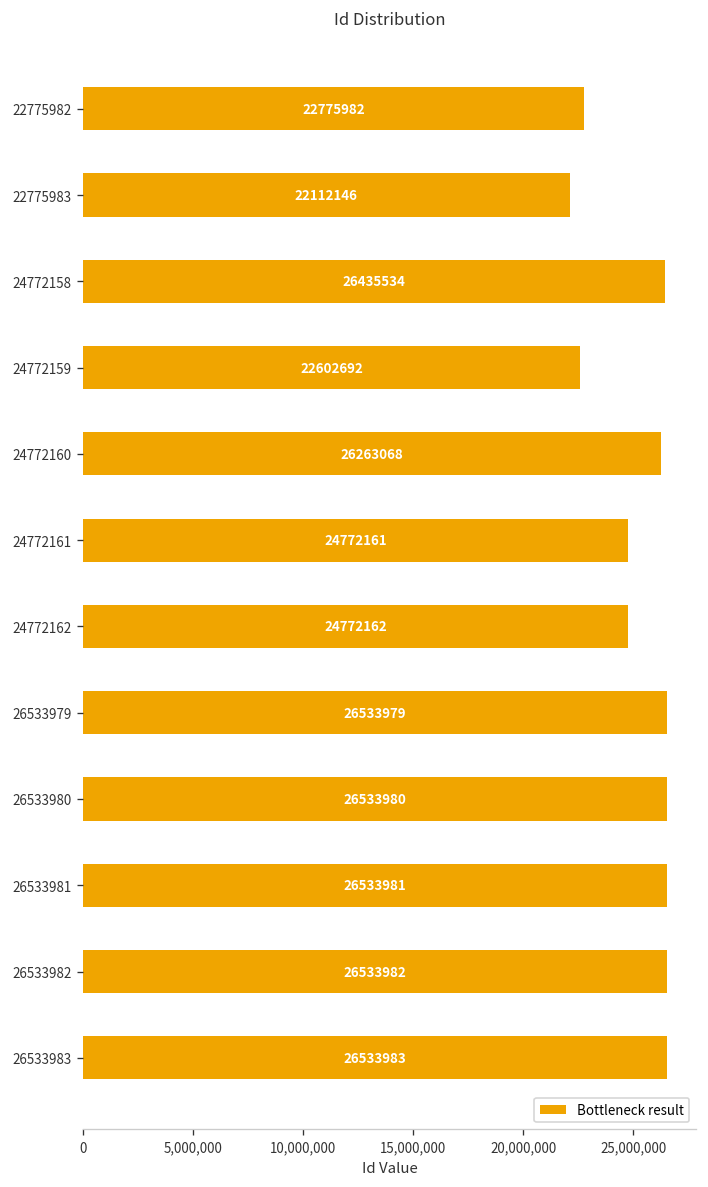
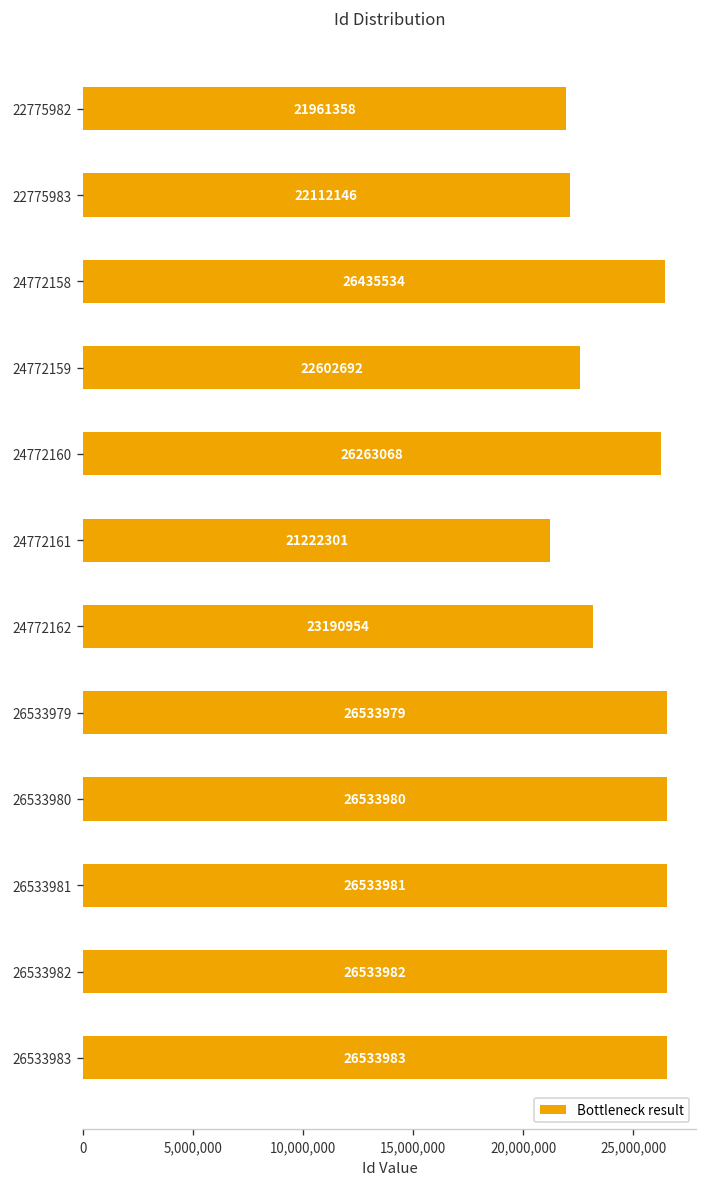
  {
-   "22775982": 22775982,
+   "22775982": 21961358,
    "22775983": 22112146,
    "24772158": 26435534,
    "24772159": 22602692,
    "24772160": 26263068,
-   "24772161": 24772161,
-   "24772162": 24772162,
+   "24772161": 21222301,
+   "24772162": 23190954,
    "26533979": 26533979,
    "26533980": 26533980,
    "26533981": 26533981,
    "26533982": 26533982,
    "26533983": 26533983
  }
